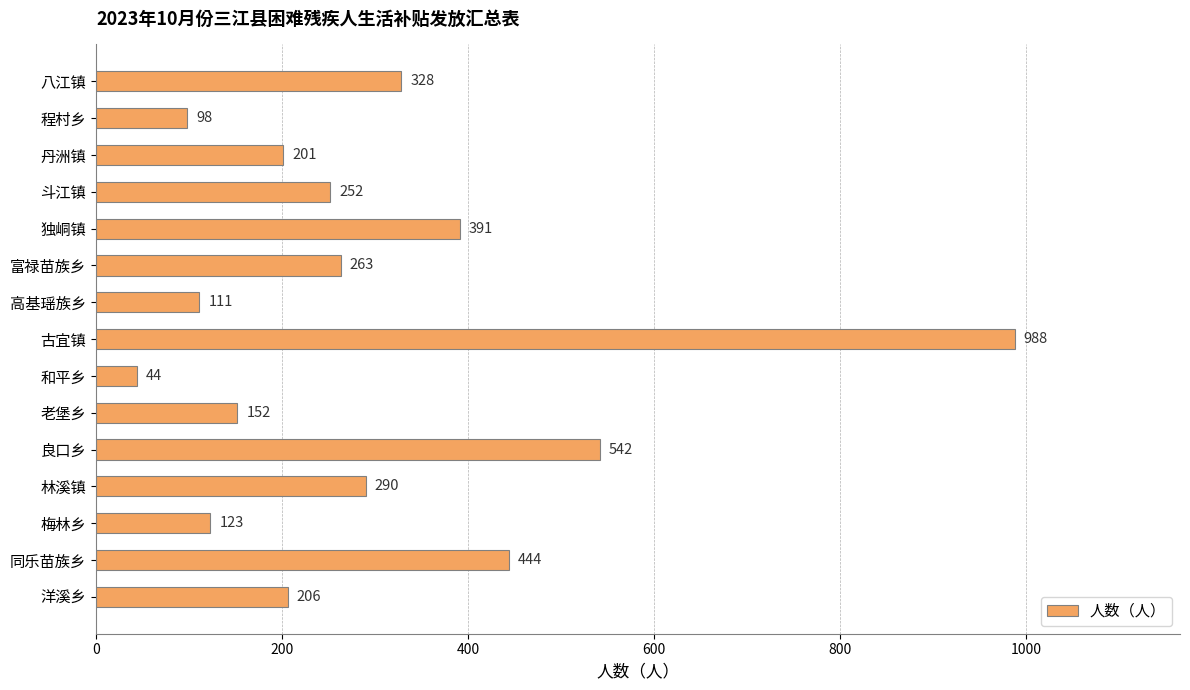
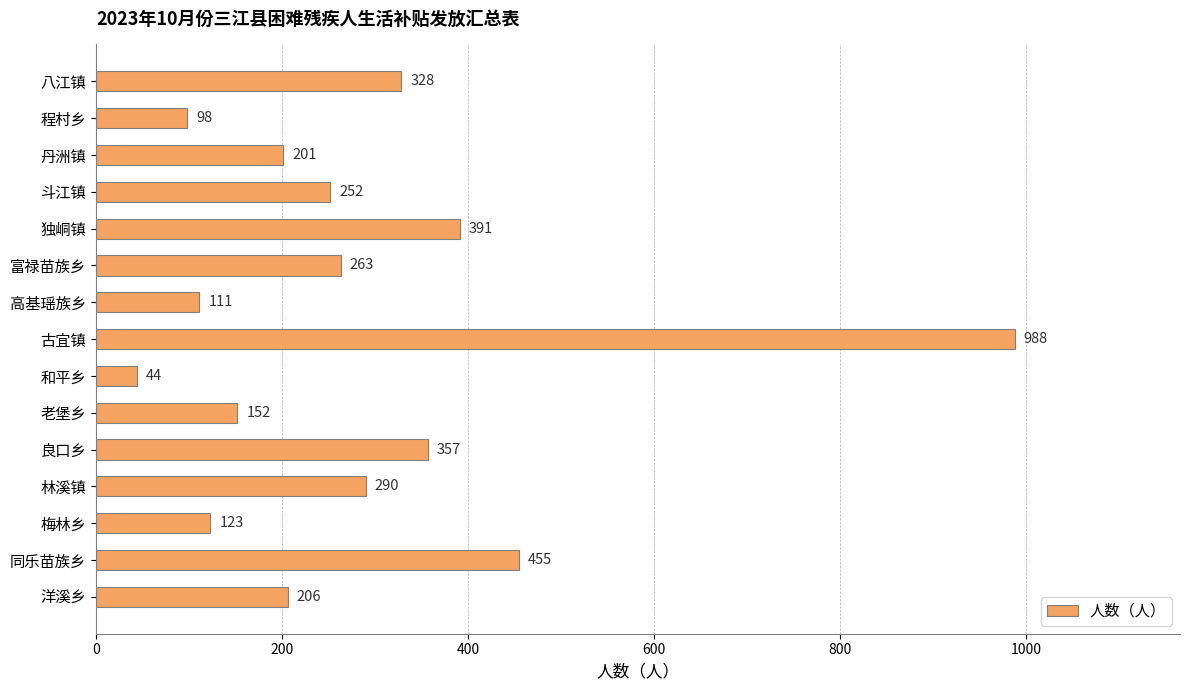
  {
    "八江镇": 328,
    "程村乡": 98,
    "丹洲镇": 201,
    "斗江镇": 252,
    "独峒镇": 391,
    "富禄苗族乡": 263,
    "高基瑶族乡": 111,
    "古宜镇": 988,
    "和平乡": 44,
    "老堡乡": 152,
-   "良口乡": 542,
+   "良口乡": 357,
    "林溪镇": 290,
    "梅林乡": 123,
-   "同乐苗族乡": 444,
+   "同乐苗族乡": 455,
    "洋溪乡": 206
  }
